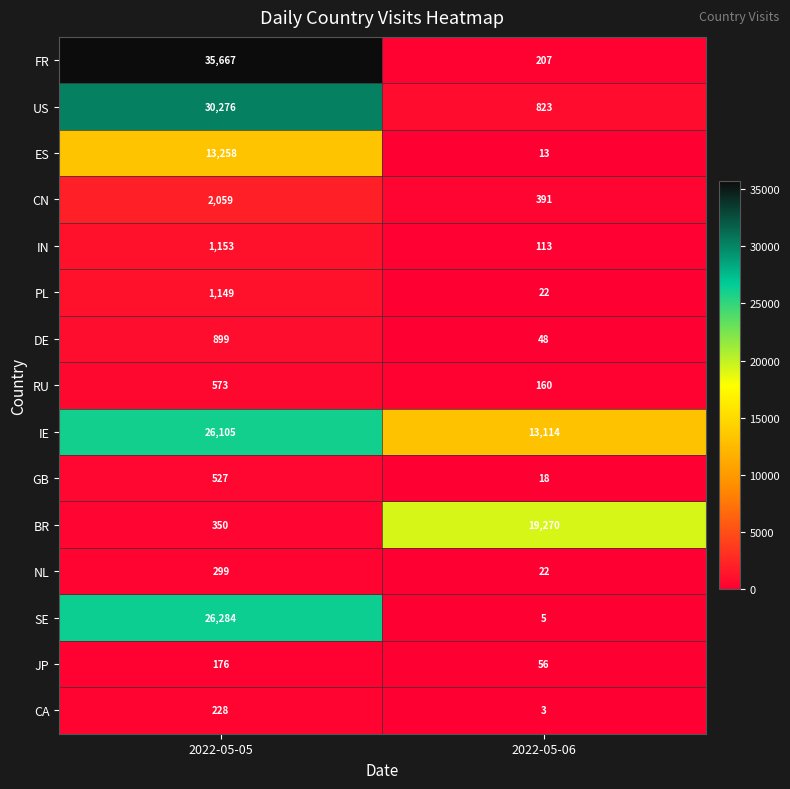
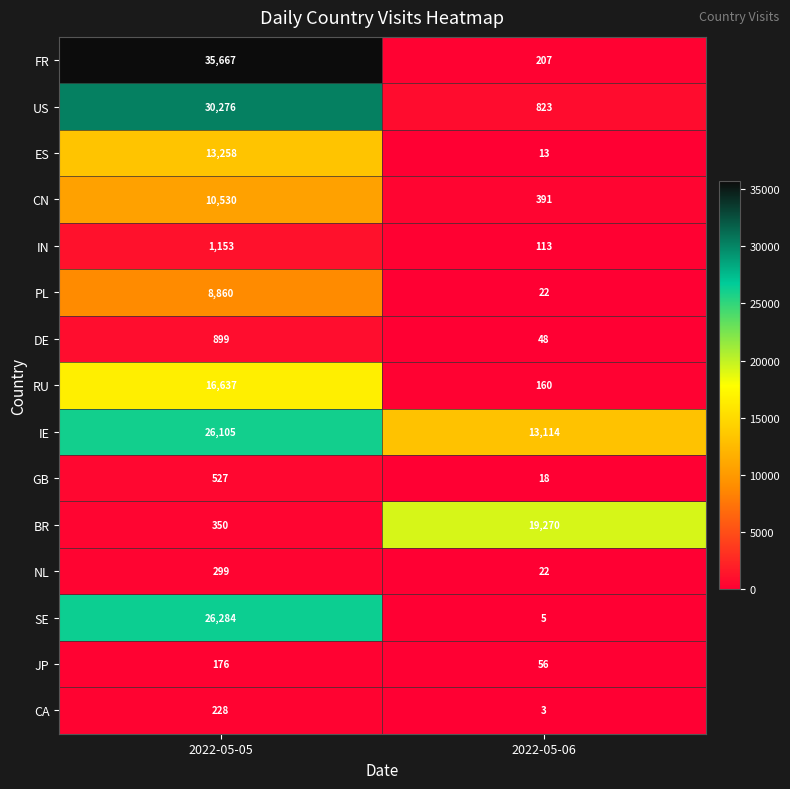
  {
    "FR": {
      "2022-05-05": "35,667",
      "2022-05-06": "207"
    },
    "US": {
      "2022-05-05": "30,276",
      "2022-05-06": "823"
    },
    "ES": {
      "2022-05-05": "13,258",
      "2022-05-06": "13"
    },
    "CN": {
-     "2022-05-05": "2,059",
+     "2022-05-05": "10,530",
      "2022-05-06": "391"
    },
    "IN": {
      "2022-05-05": "1,153",
      "2022-05-06": "113"
    },
    "PL": {
-     "2022-05-05": "1,149",
+     "2022-05-05": "8,860",
      "2022-05-06": "22"
    },
    "DE": {
      "2022-05-05": "899",
      "2022-05-06": "48"
    },
    "RU": {
-     "2022-05-05": "573",
+     "2022-05-05": "16,637",
      "2022-05-06": "160"
    },
    "IE": {
      "2022-05-05": "26,105",
      "2022-05-06": "13,114"
    },
    "GB": {
      "2022-05-05": "527",
      "2022-05-06": "18"
    },
    "BR": {
      "2022-05-05": "350",
      "2022-05-06": "19,270"
    },
    "NL": {
      "2022-05-05": "299",
      "2022-05-06": "22"
    },
    "SE": {
      "2022-05-05": "26,284",
      "2022-05-06": "5"
    },
    "JP": {
      "2022-05-05": "176",
      "2022-05-06": "56"
    },
    "CA": {
      "2022-05-05": "228",
      "2022-05-06": "3"
    }
  }
